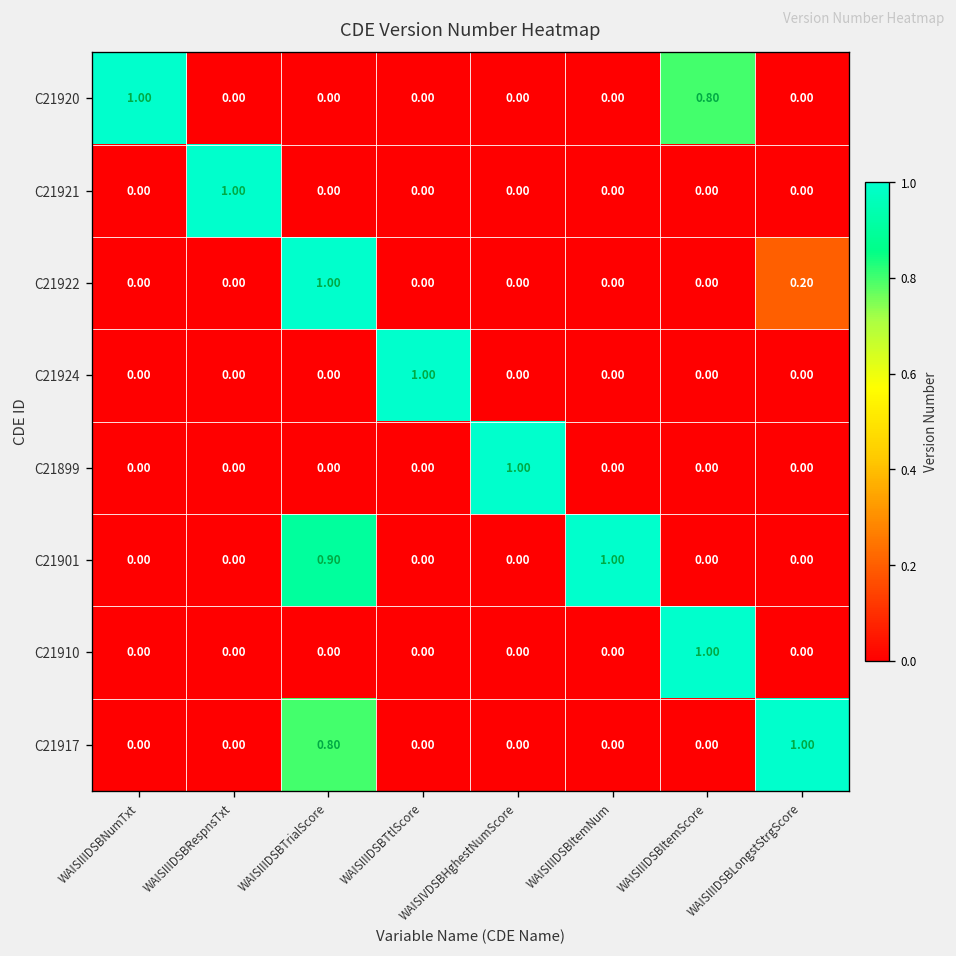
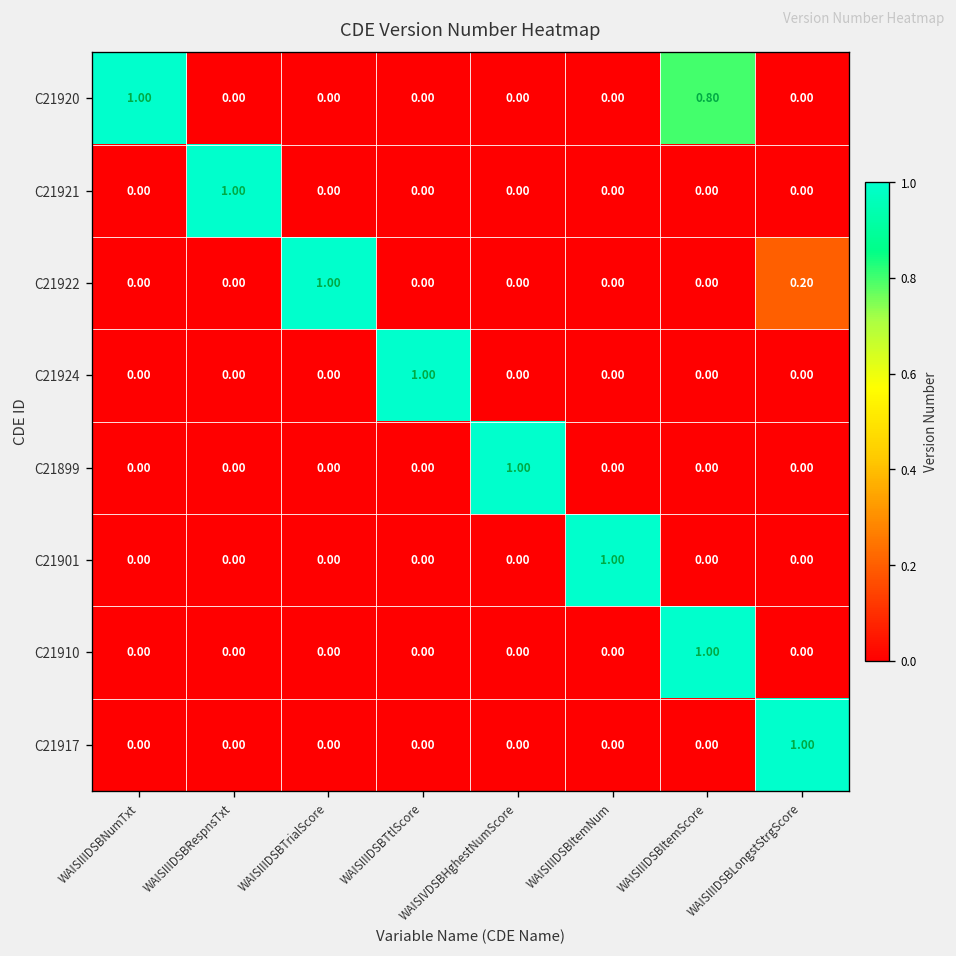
  {
    "C21920": {
      "WAISIIIDSBNumTxt": 1.00,
      "WAISIIIDSBRespnsTxt": 0.00,
      "WAISIIIDSBTrialScore": 0.00,
      "WAISIIIDSBTtlScore": 0.00,
      "WAISIVDSBHghestNumScore": 0.00,
      "WAISIIIDSBItemNum": 0.00,
      "WAISIIIDSBItemScore": 0.80,
      "WAISIIIDSBLongstStrgScore": 0.00
    },
    "C21921": {
      "WAISIIIDSBNumTxt": 0.00,
      "WAISIIIDSBRespnsTxt": 1.00,
      "WAISIIIDSBTrialScore": 0.00,
      "WAISIIIDSBTtlScore": 0.00,
      "WAISIVDSBHghestNumScore": 0.00,
      "WAISIIIDSBItemNum": 0.00,
      "WAISIIIDSBItemScore": 0.00,
      "WAISIIIDSBLongstStrgScore": 0.00
    },
    "C21922": {
      "WAISIIIDSBNumTxt": 0.00,
      "WAISIIIDSBRespnsTxt": 0.00,
      "WAISIIIDSBTrialScore": 1.00,
      "WAISIIIDSBTtlScore": 0.00,
      "WAISIVDSBHghestNumScore": 0.00,
      "WAISIIIDSBItemNum": 0.00,
      "WAISIIIDSBItemScore": 0.00,
      "WAISIIIDSBLongstStrgScore": 0.20
    },
    "C21924": {
      "WAISIIIDSBNumTxt": 0.00,
      "WAISIIIDSBRespnsTxt": 0.00,
      "WAISIIIDSBTrialScore": 0.00,
      "WAISIIIDSBTtlScore": 1.00,
      "WAISIVDSBHghestNumScore": 0.00,
      "WAISIIIDSBItemNum": 0.00,
      "WAISIIIDSBItemScore": 0.00,
      "WAISIIIDSBLongstStrgScore": 0.00
    },
    "C21899": {
      "WAISIIIDSBNumTxt": 0.00,
      "WAISIIIDSBRespnsTxt": 0.00,
      "WAISIIIDSBTrialScore": 0.00,
      "WAISIIIDSBTtlScore": 0.00,
      "WAISIVDSBHghestNumScore": 1.00,
      "WAISIIIDSBItemNum": 0.00,
      "WAISIIIDSBItemScore": 0.00,
      "WAISIIIDSBLongstStrgScore": 0.00
    },
    "C21901": {
      "WAISIIIDSBNumTxt": 0.00,
      "WAISIIIDSBRespnsTxt": 0.00,
-     "WAISIIIDSBTrialScore": 0.90,
+     "WAISIIIDSBTrialScore": 0.00,
      "WAISIIIDSBTtlScore": 0.00,
      "WAISIVDSBHghestNumScore": 0.00,
      "WAISIIIDSBItemNum": 1.00,
      "WAISIIIDSBItemScore": 0.00,
      "WAISIIIDSBLongstStrgScore": 0.00
    },
    "C21910": {
      "WAISIIIDSBNumTxt": 0.00,
      "WAISIIIDSBRespnsTxt": 0.00,
      "WAISIIIDSBTrialScore": 0.00,
      "WAISIIIDSBTtlScore": 0.00,
      "WAISIVDSBHghestNumScore": 0.00,
      "WAISIIIDSBItemNum": 0.00,
      "WAISIIIDSBItemScore": 1.00,
      "WAISIIIDSBLongstStrgScore": 0.00
    },
    "C21917": {
      "WAISIIIDSBNumTxt": 0.00,
      "WAISIIIDSBRespnsTxt": 0.00,
-     "WAISIIIDSBTrialScore": 0.80,
+     "WAISIIIDSBTrialScore": 0.00,
      "WAISIIIDSBTtlScore": 0.00,
      "WAISIVDSBHghestNumScore": 0.00,
      "WAISIIIDSBItemNum": 0.00,
      "WAISIIIDSBItemScore": 0.00,
      "WAISIIIDSBLongstStrgScore": 1.00
    }
  }
